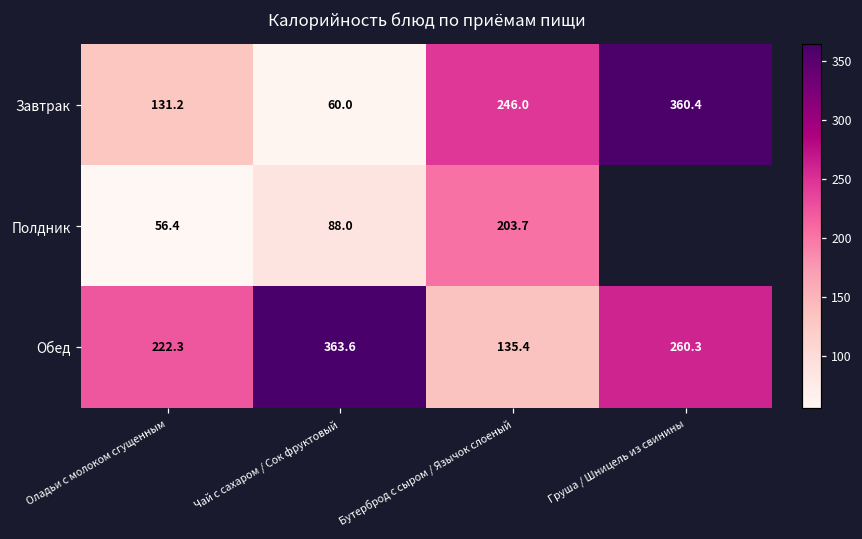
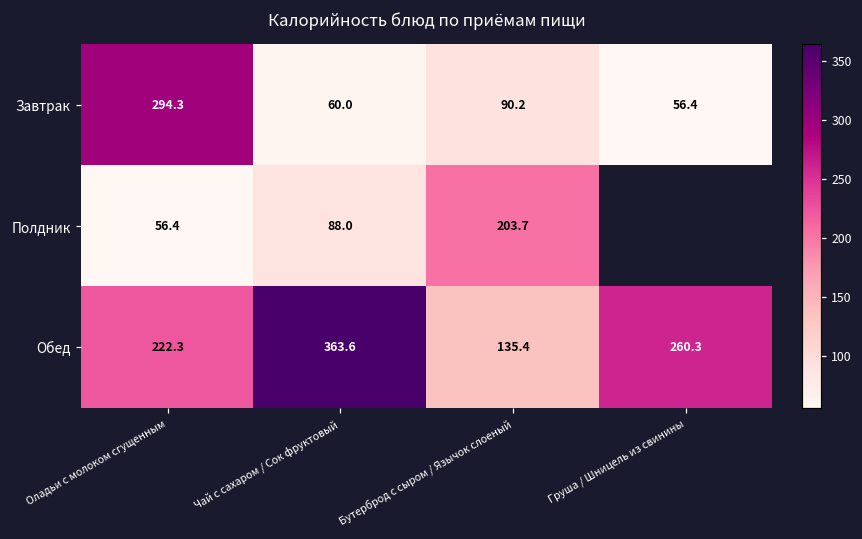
  {
    "Завтрак": {
-     "Оладьи с молоком сгущенным": 131.2,
+     "Оладьи с молоком сгущенным": 294.3,
      "Чай с сахаром / Сок фруктовый": 60.0,
-     "Бутерброд с сыром / Язычок слоеный": 246.0,
-     "Груша / Шницель из свинины": 360.4
+     "Бутерброд с сыром / Язычок слоеный": 90.2,
+     "Груша / Шницель из свинины": 56.4
    },
    "Полдник": {
      "Оладьи с молоком сгущенным": 56.4,
      "Чай с сахаром / Сок фруктовый": 88.0,
      "Бутерброд с сыром / Язычок слоеный": 203.7
    },
    "Обед": {
      "Оладьи с молоком сгущенным": 222.3,
      "Чай с сахаром / Сок фруктовый": 363.6,
      "Бутерброд с сыром / Язычок слоеный": 135.4,
      "Груша / Шницель из свинины": 260.3
    }
  }
